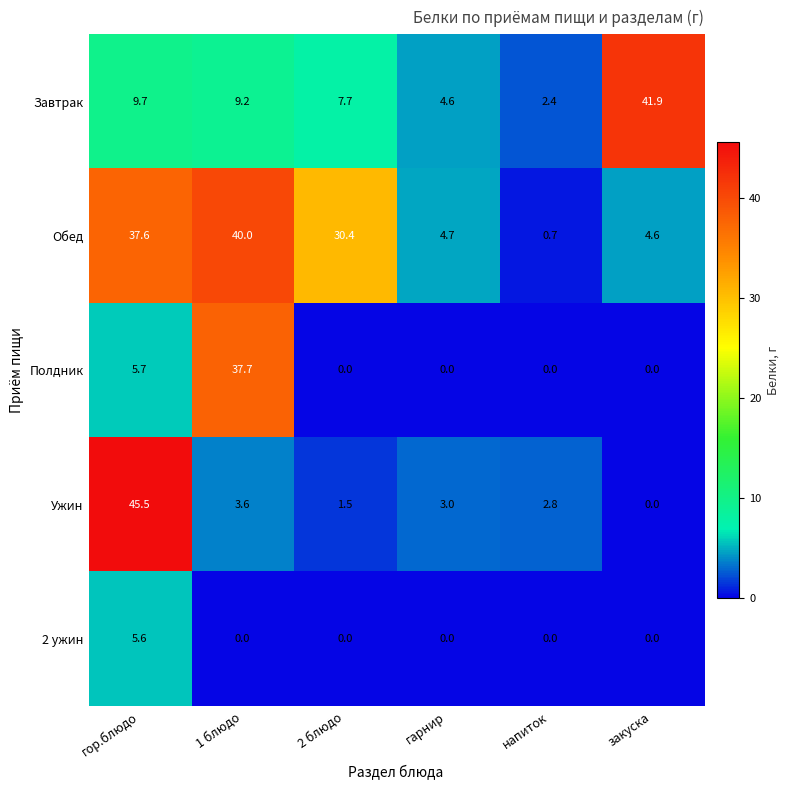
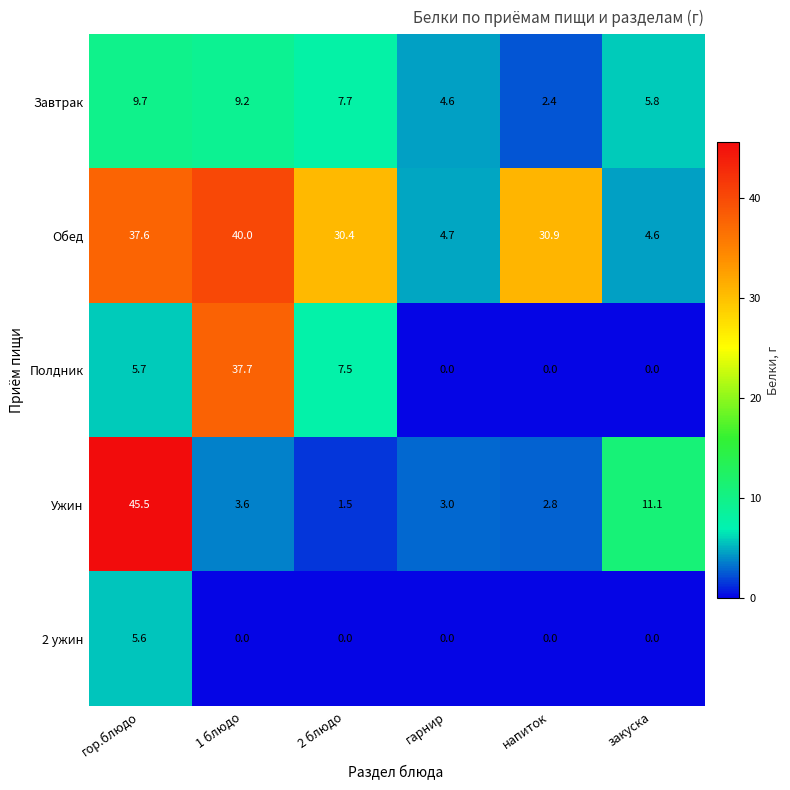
  {
    "Завтрак": {
      "гор.блюдо": 9.7,
      "1 блюдо": 9.2,
      "2 блюдо": 7.7,
      "гарнир": 4.6,
      "напиток": 2.4,
-     "закуска": 41.9
+     "закуска": 5.8
    },
    "Обед": {
      "гор.блюдо": 37.6,
      "1 блюдо": 40.0,
      "2 блюдо": 30.4,
      "гарнир": 4.7,
-     "напиток": 0.7,
+     "напиток": 30.9,
      "закуска": 4.6
    },
    "Полдник": {
      "гор.блюдо": 5.7,
      "1 блюдо": 37.7,
-     "2 блюдо": 0.0,
+     "2 блюдо": 7.5,
      "гарнир": 0.0,
      "напиток": 0.0,
      "закуска": 0.0
    },
    "Ужин": {
      "гор.блюдо": 45.5,
      "1 блюдо": 3.6,
      "2 блюдо": 1.5,
      "гарнир": 3.0,
      "напиток": 2.8,
-     "закуска": 0.0
+     "закуска": 11.1
    },
    "2 ужин": {
      "гор.блюдо": 5.6,
      "1 блюдо": 0.0,
      "2 блюдо": 0.0,
      "гарнир": 0.0,
      "напиток": 0.0,
      "закуска": 0.0
    }
  }
